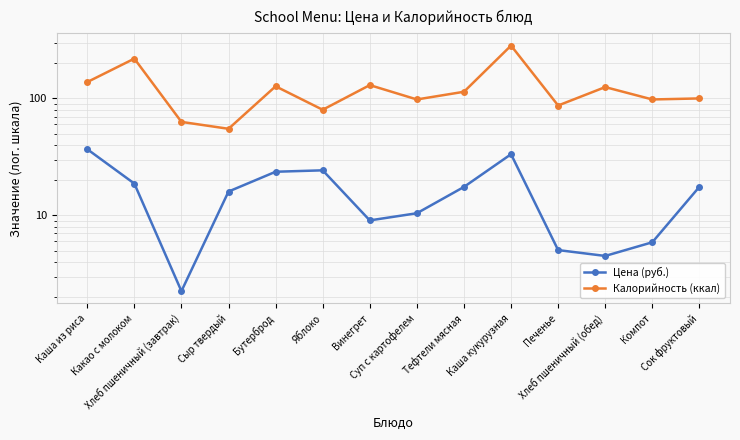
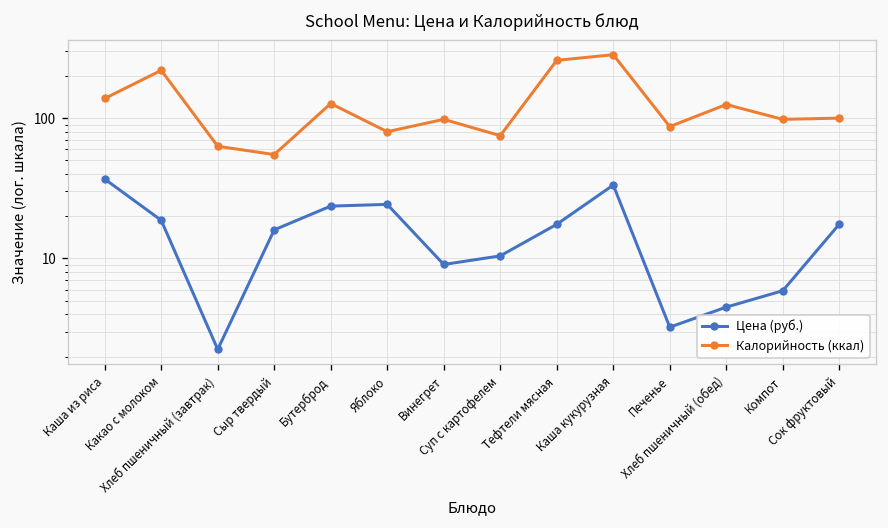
  {
    "Цена (руб.)": {
      "Каша из риса": 37,
      "Какао с молоком": 19,
      "Хлеб пшеничный (завтрак)": 2.3,
      "Сыр твердый": 16,
      "Бутерброд": 24,
      "Яблоко": 24,
      "Винегрет": 9,
      "Суп с картофелем": 10,
      "Тефтели мясная": 18,
      "Каша кукурузная": 33,
-     "Печенье": 5.1,
+     "Печенье": 3.2,
      "Хлеб пшеничный (обед)": 4.5,
      "Компот": 6,
      "Сок фруктовый": 18
    },
    "Калорийность (ккал)": {
      "Каша из риса": 140,
      "Какао с молоком": 220,
      "Хлеб пшеничный (завтрак)": 60,
      "Сыр твердый": 60,
      "Бутерброд": 130,
      "Яблоко": 80,
-     "Винегрет": 130,
-     "Суп с картофелем": 100,
-     "Тефтели мясная": 110,
+     "Винегрет": 100,
+     "Суп с картофелем": 80,
+     "Тефтели мясная": 260,
      "Каша кукурузная": 280,
      "Печенье": 90,
      "Хлеб пшеничный (обед)": 130,
      "Компот": 100,
      "Сок фруктовый": 100
    }
  }
